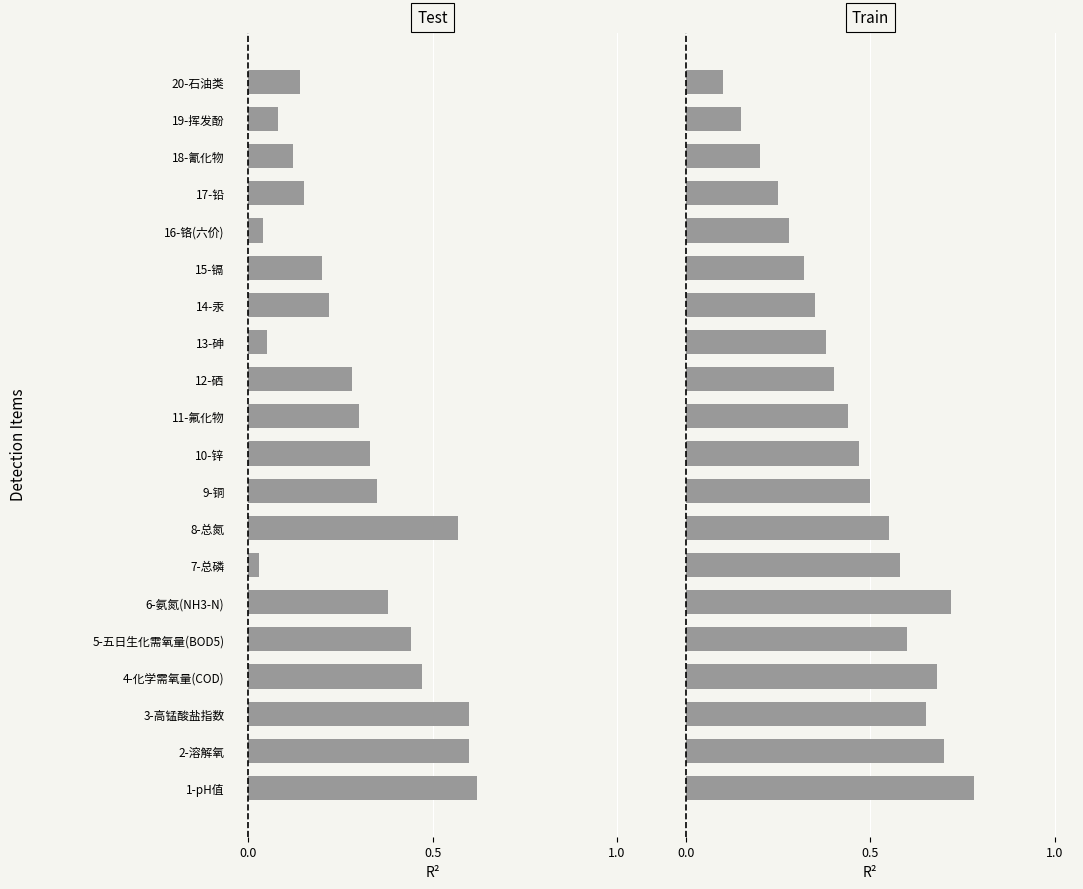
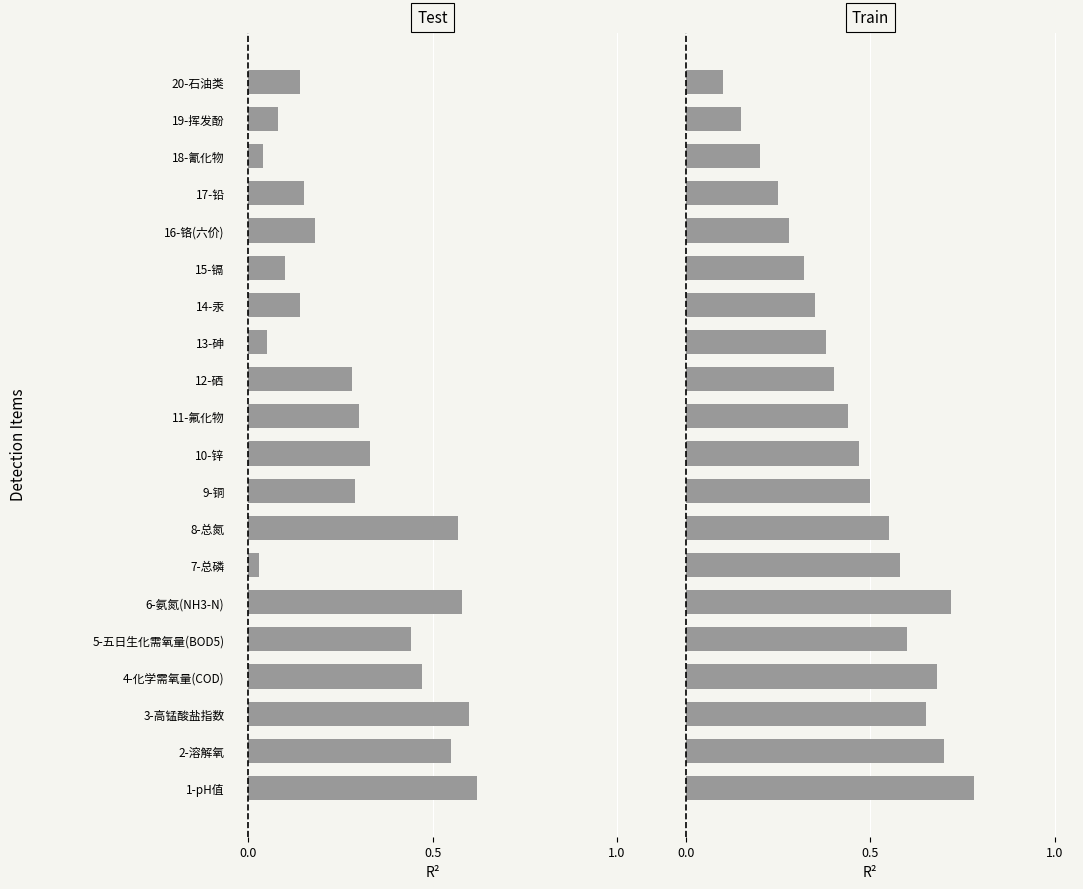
  {
    "Test": {
      "20-石油类": 0.14,
      "19-挥发酚": 0.08,
-     "18-氰化物": 0.12,
+     "18-氰化物": 0.04,
      "17-铅": 0.15,
-     "16-铬(六价)": 0.04,
-     "15-镉": 0.2,
-     "14-汞": 0.22,
+     "16-铬(六价)": 0.18,
+     "15-镉": 0.1,
+     "14-汞": 0.14,
      "13-砷": 0.05,
      "12-硒": 0.28,
      "11-氟化物": 0.30,
      "10-锌": 0.33,
-     "9-铜": 0.35,
+     "9-铜": 0.29,
      "8-总氮": 0.57,
      "7-总磷": 0.03,
-     "6-氨氮(NH3-N)": 0.38,
+     "6-氨氮(NH3-N)": 0.58,
      "5-五日生化需氧量(BOD5)": 0.44,
      "4-化学需氧量(COD)": 0.47,
      "3-高锰酸盐指数": 0.60,
-     "2-溶解氧": 0.60,
+     "2-溶解氧": 0.55,
      "1-pH值": 0.62
    }
  }
